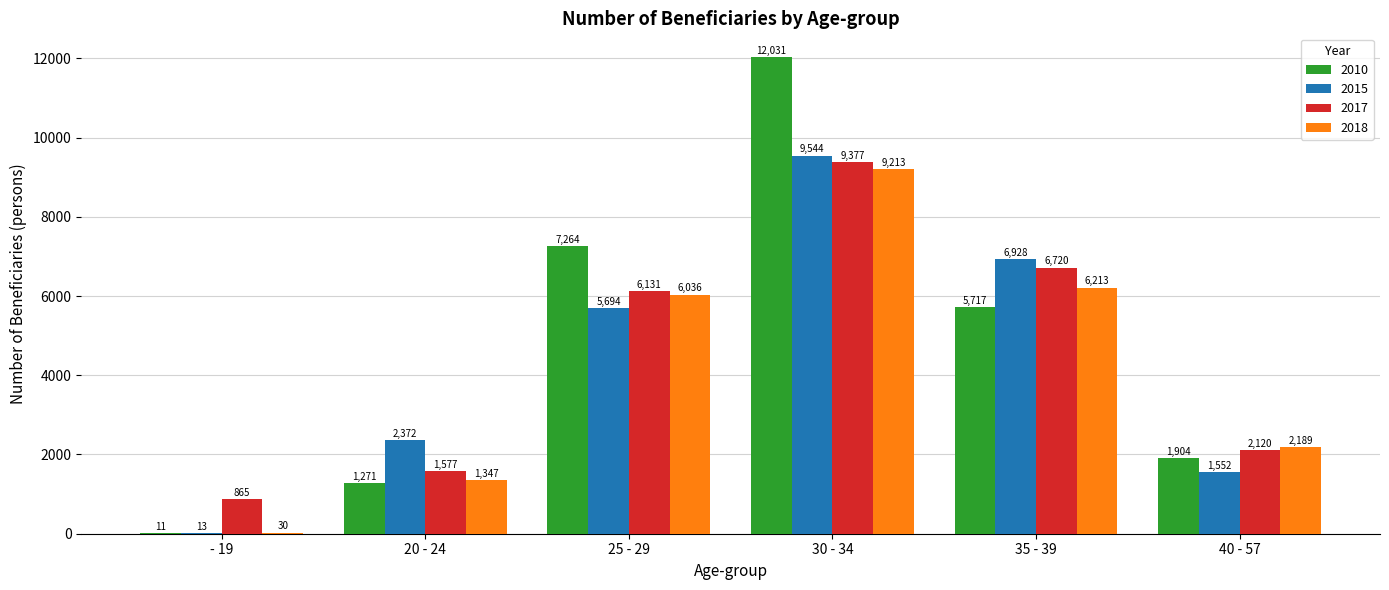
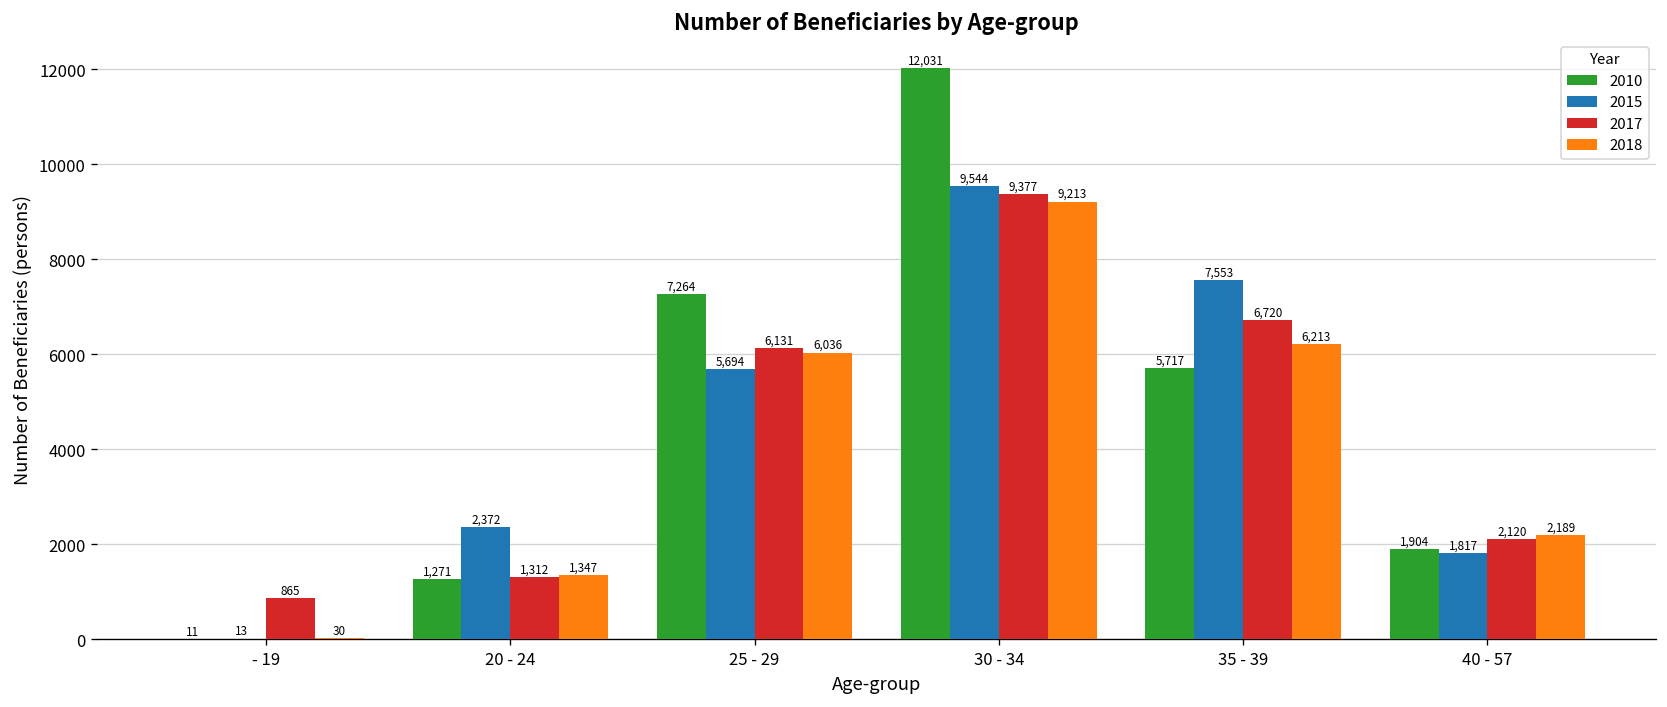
  {
    "2010": {
      "- 19": "11",
      "20 - 24": "1,271",
      "25 - 29": "7,264",
      "30 - 34": "12,031",
      "35 - 39": "5,717",
      "40 - 57": "1,904"
    },
    "2015": {
      "- 19": "13",
      "20 - 24": "2,372",
      "25 - 29": "5,694",
      "30 - 34": "9,544",
-     "35 - 39": "6,928",
-     "40 - 57": "1,552"
+     "35 - 39": "7,553",
+     "40 - 57": "1,817"
    },
    "2017": {
      "- 19": "865",
-     "20 - 24": "1,577",
+     "20 - 24": "1,312",
      "25 - 29": "6,131",
      "30 - 34": "9,377",
      "35 - 39": "6,720",
      "40 - 57": "2,120"
    },
    "2018": {
      "- 19": "30",
      "20 - 24": "1,347",
      "25 - 29": "6,036",
      "30 - 34": "9,213",
      "35 - 39": "6,213",
      "40 - 57": "2,189"
    }
  }
